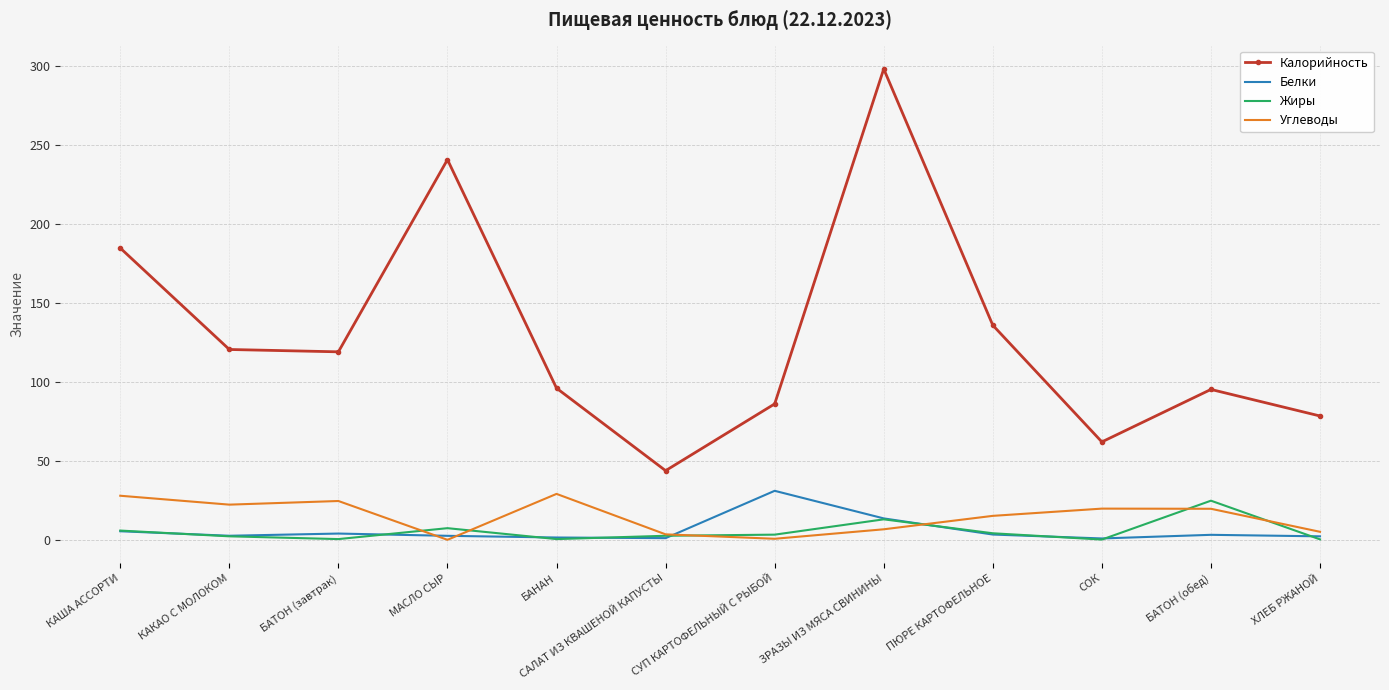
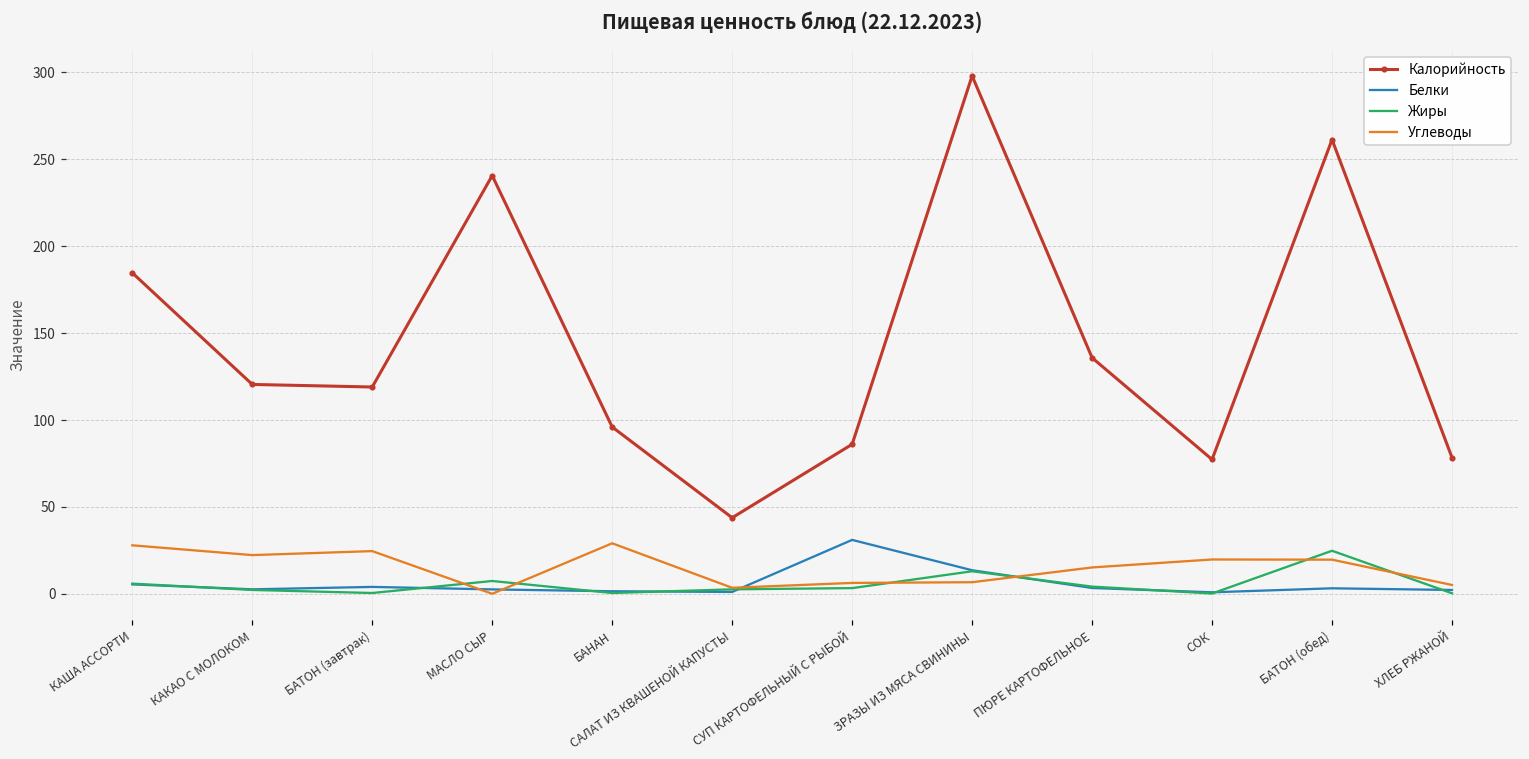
  {
    "Калорийность": {
      "КАША АССОРТИ": 185,
      "КАКАО С МОЛОКОМ": 120,
      "БАТОН (завтрак)": 119,
      "МАСЛО СЫР": 241,
      "БАНАН": 96,
      "САЛАТ ИЗ КВАШЕНОЙ КАПУСТЫ": 44,
      "СУП КАРТОФЕЛЬНЫЙ С РЫБОЙ": 86,
      "ЗРАЗЫ ИЗ МЯСА СВИНИНЫ": 298,
      "ПЮРЕ КАРТОФЕЛЬНОЕ": 136,
-     "СОК": 62,
-     "БАТОН (обед)": 95,
+     "СОК": 77,
+     "БАТОН (обед)": 261,
      "ХЛЕБ РЖАНОЙ": 78
    },
    "Белки": {
      "БАТОН (завтрак)": 4,
      "МАСЛО СЫР": 3,
      "СУП КАРТОФЕЛЬНЫЙ С РЫБОЙ": 31,
      "БАТОН (обед)": 3,
      "ХЛЕБ РЖАНОЙ": 2
    },
    "Жиры": {
      "БАТОН (завтрак)": 1,
      "МАСЛО СЫР": 7,
      "СУП КАРТОФЕЛЬНЫЙ С РЫБОЙ": 3,
      "БАТОН (обед)": 25,
      "ХЛЕБ РЖАНОЙ": 0
    },
    "Углеводы": {
      "КАША АССОРТИ": 28,
      "КАКАО С МОЛОКОМ": 22,
      "БАТОН (завтрак)": 25,
      "МАСЛО СЫР": 0,
      "БАНАН": 29,
-     "СУП КАРТОФЕЛЬНЫЙ С РЫБОЙ": 1,
+     "СУП КАРТОФЕЛЬНЫЙ С РЫБОЙ": 6,
      "ЗРАЗЫ ИЗ МЯСА СВИНИНЫ": 7,
      "ПЮРЕ КАРТОФЕЛЬНОЕ": 15,
      "СОК": 20,
      "БАТОН (обед)": 20,
      "ХЛЕБ РЖАНОЙ": 5
    }
  }
